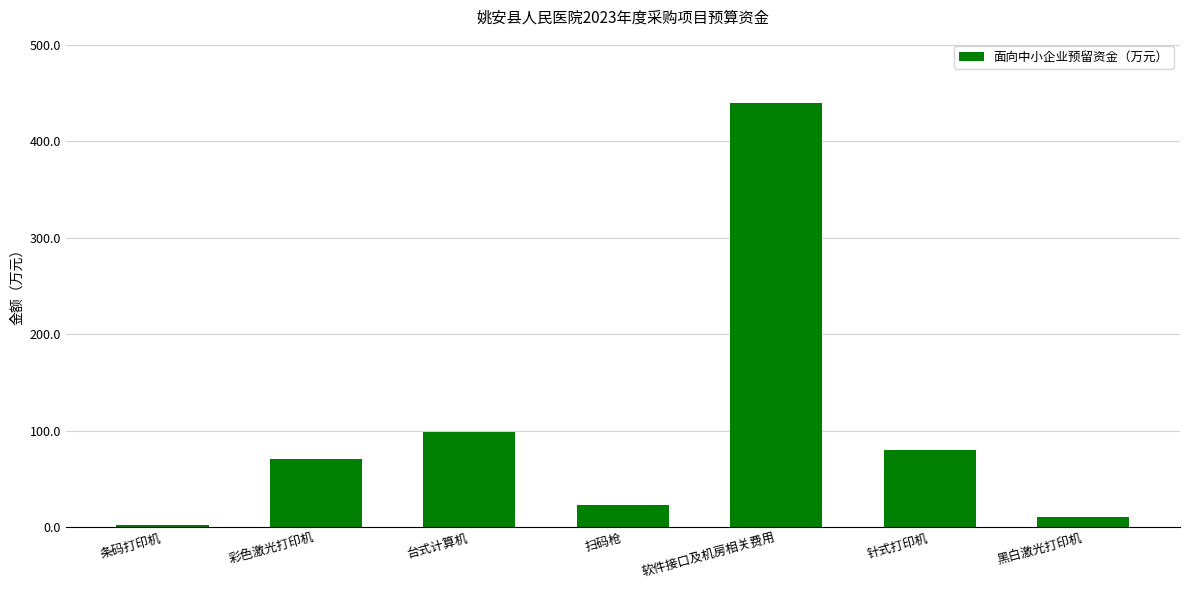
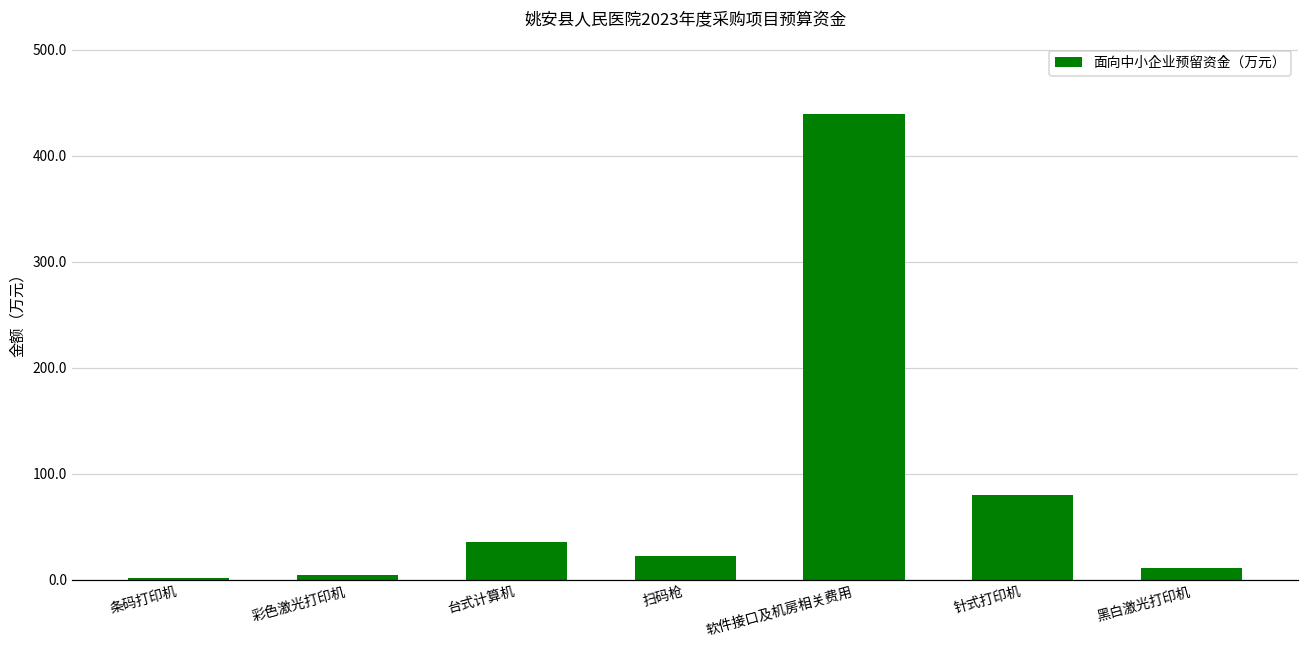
  {
-   "彩色激光打印机": 70,
-   "台式计算机": 100,
+   "彩色激光打印机": 0,
+   "台式计算机": 40,
    "扫码枪": 20,
    "软件接口及机房相关费用": 440,
    "针式打印机": 80,
    "黑白激光打印机": 10
  }
